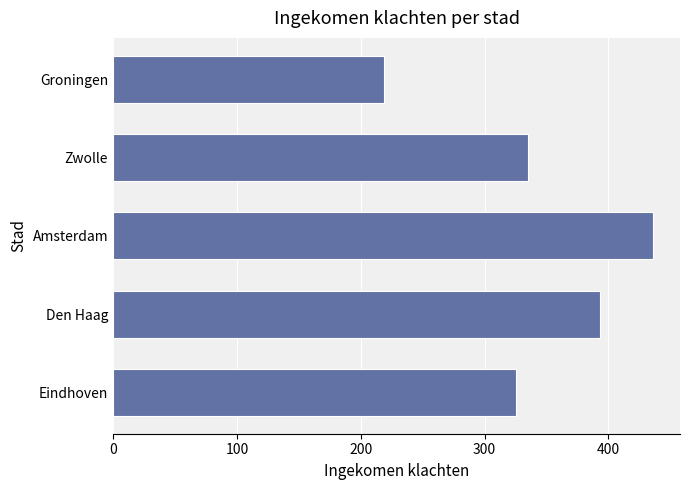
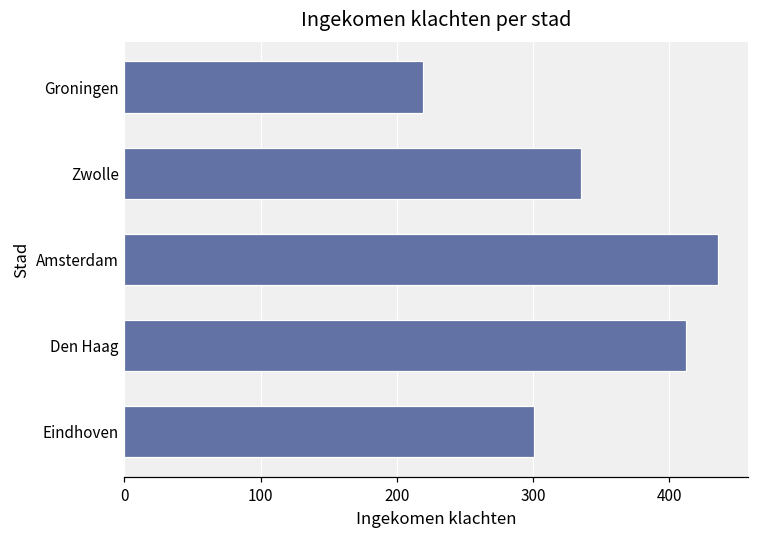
  {
    "Groningen": 219,
    "Zwolle": 335,
    "Amsterdam": 436,
-   "Den Haag": 393,
-   "Eindhoven": 325
+   "Den Haag": 412,
+   "Eindhoven": 301
  }
